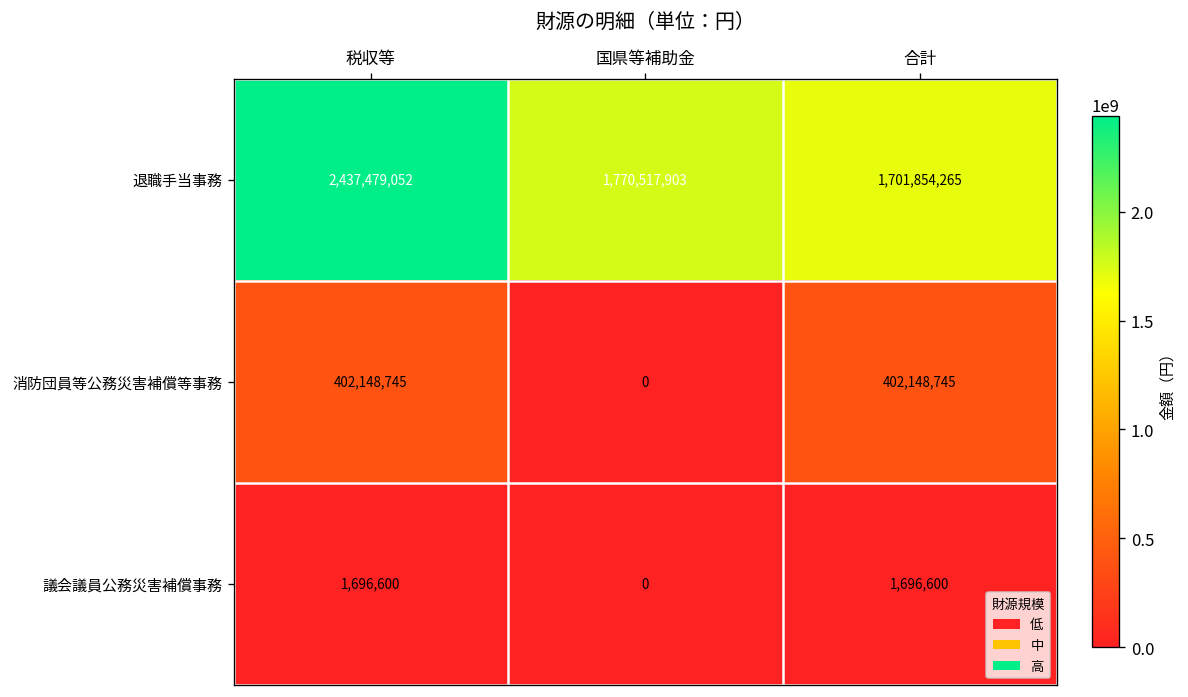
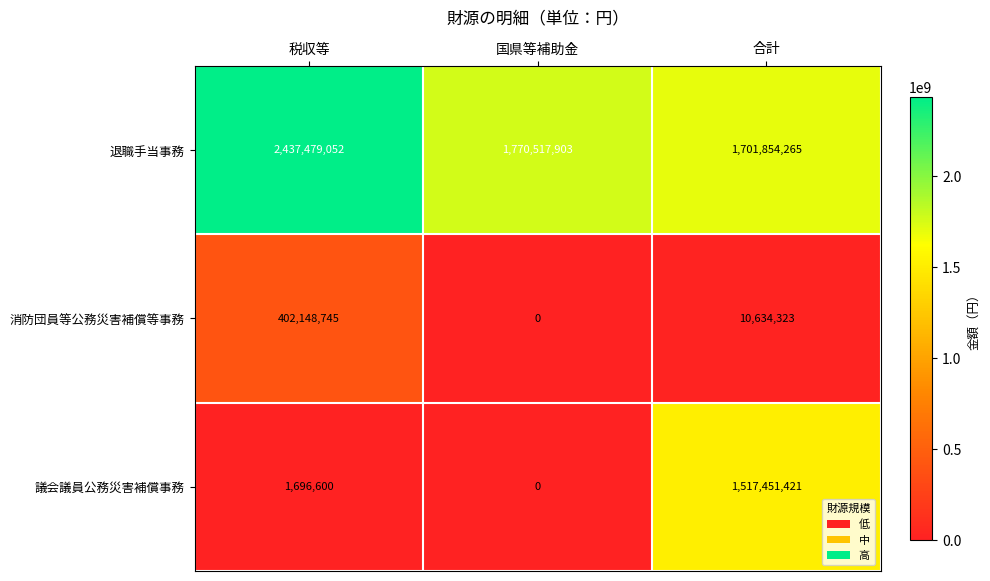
  {
    "退職手当事務": {
      "税収等": "2,437,479,052",
      "国県等補助金": "1,770,517,903",
      "合計": "1,701,854,265"
    },
    "消防団員等公務災害補償等事務": {
      "税収等": "402,148,745",
      "国県等補助金": "0",
-     "合計": "402,148,745"
+     "合計": "10,634,323"
    },
    "議会議員公務災害補償事務": {
      "税収等": "1,696,600",
      "国県等補助金": "0",
-     "合計": "1,696,600"
+     "合計": "1,517,451,421"
    }
  }
